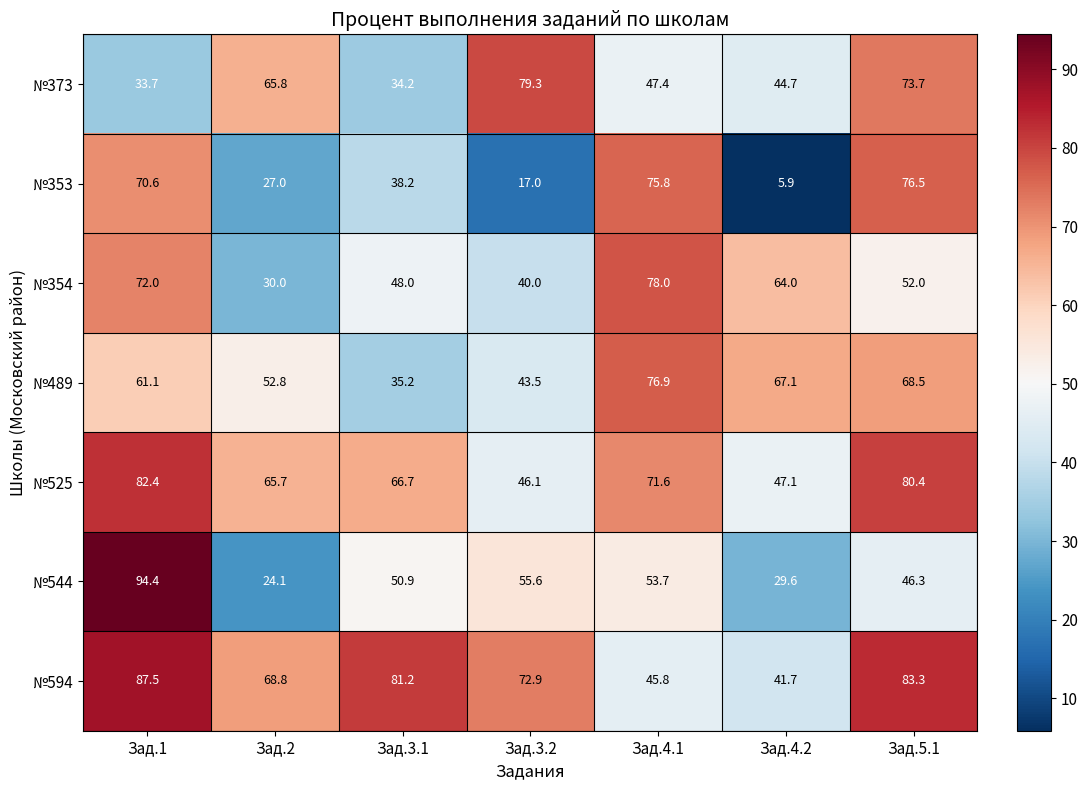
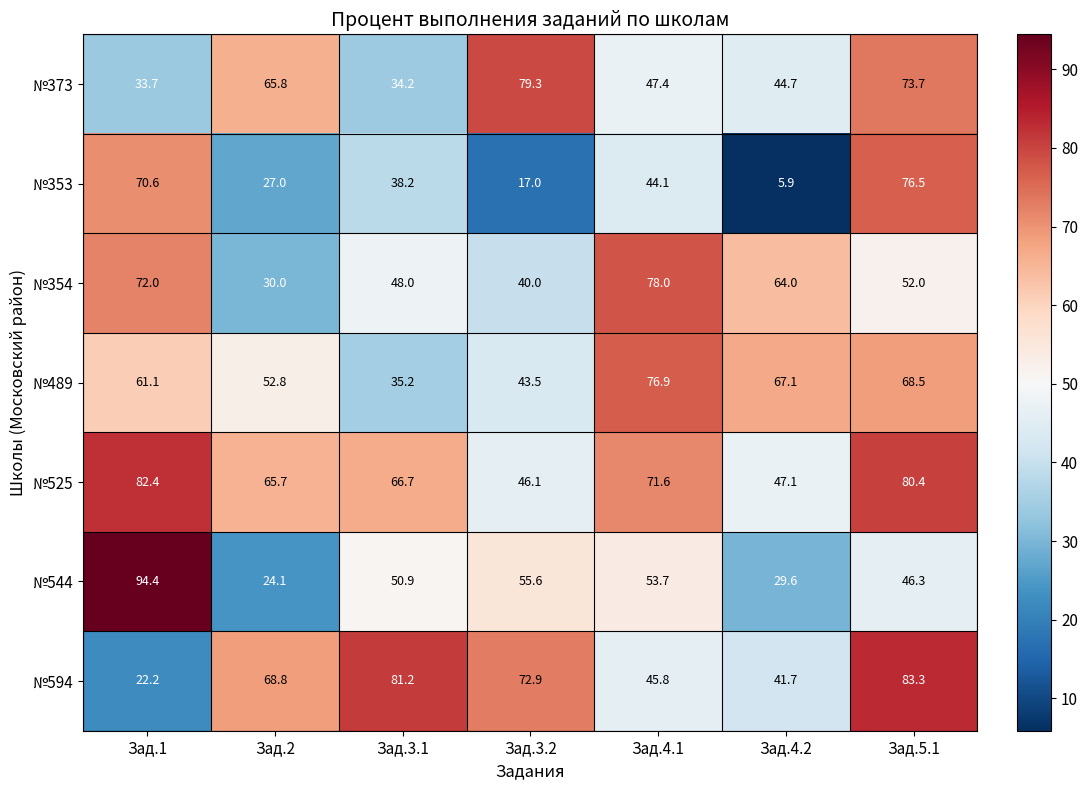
  {
    "№373": {
      "Зад.1": 33.7,
      "Зад.2": 65.8,
      "Зад.3.1": 34.2,
      "Зад.3.2": 79.3,
      "Зад.4.1": 47.4,
      "Зад.4.2": 44.7,
      "Зад.5.1": 73.7
    },
    "№353": {
      "Зад.1": 70.6,
      "Зад.2": 27.0,
      "Зад.3.1": 38.2,
      "Зад.3.2": 17.0,
-     "Зад.4.1": 75.8,
+     "Зад.4.1": 44.1,
      "Зад.4.2": 5.9,
      "Зад.5.1": 76.5
    },
    "№354": {
      "Зад.1": 72.0,
      "Зад.2": 30.0,
      "Зад.3.1": 48.0,
      "Зад.3.2": 40.0,
      "Зад.4.1": 78.0,
      "Зад.4.2": 64.0,
      "Зад.5.1": 52.0
    },
    "№489": {
      "Зад.1": 61.1,
      "Зад.2": 52.8,
      "Зад.3.1": 35.2,
      "Зад.3.2": 43.5,
      "Зад.4.1": 76.9,
      "Зад.4.2": 67.1,
      "Зад.5.1": 68.5
    },
    "№525": {
      "Зад.1": 82.4,
      "Зад.2": 65.7,
      "Зад.3.1": 66.7,
      "Зад.3.2": 46.1,
      "Зад.4.1": 71.6,
      "Зад.4.2": 47.1,
      "Зад.5.1": 80.4
    },
    "№544": {
      "Зад.1": 94.4,
      "Зад.2": 24.1,
      "Зад.3.1": 50.9,
      "Зад.3.2": 55.6,
      "Зад.4.1": 53.7,
      "Зад.4.2": 29.6,
      "Зад.5.1": 46.3
    },
    "№594": {
-     "Зад.1": 87.5,
+     "Зад.1": 22.2,
      "Зад.2": 68.8,
      "Зад.3.1": 81.2,
      "Зад.3.2": 72.9,
      "Зад.4.1": 45.8,
      "Зад.4.2": 41.7,
      "Зад.5.1": 83.3
    }
  }
